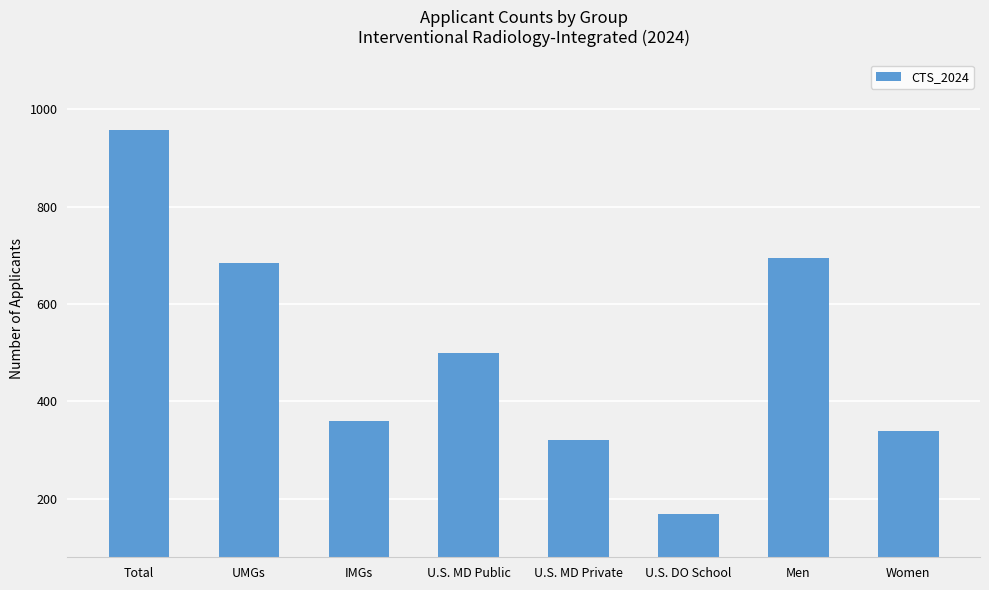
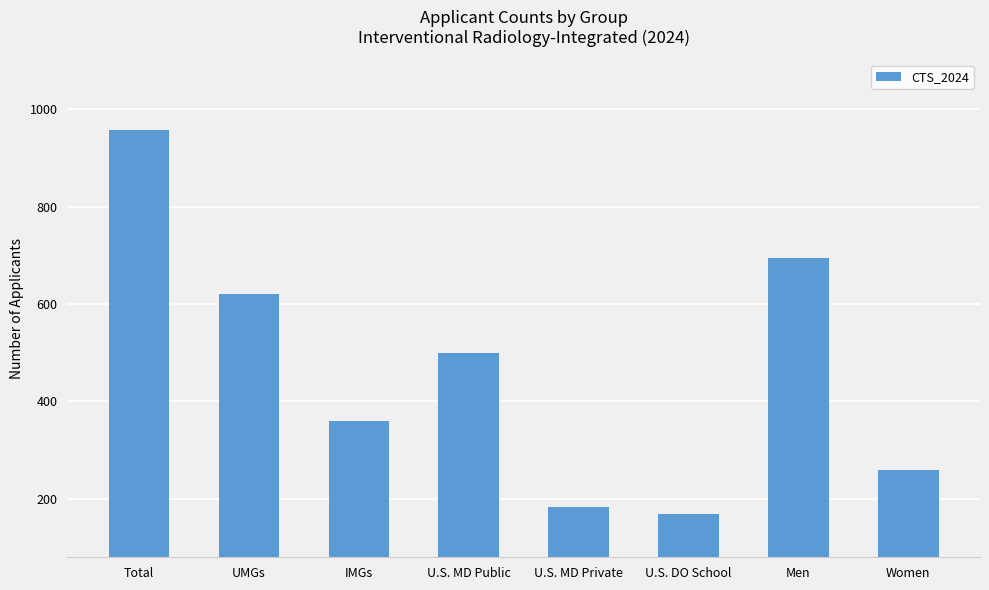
  {
    "Total": 960,
-   "UMGs": 690,
+   "UMGs": 620,
    "IMGs": 360,
    "U.S. MD Public": 500,
-   "U.S. MD Private": 320,
+   "U.S. MD Private": 180,
    "U.S. DO School": 170,
    "Men": 690,
-   "Women": 340
+   "Women": 260
  }
